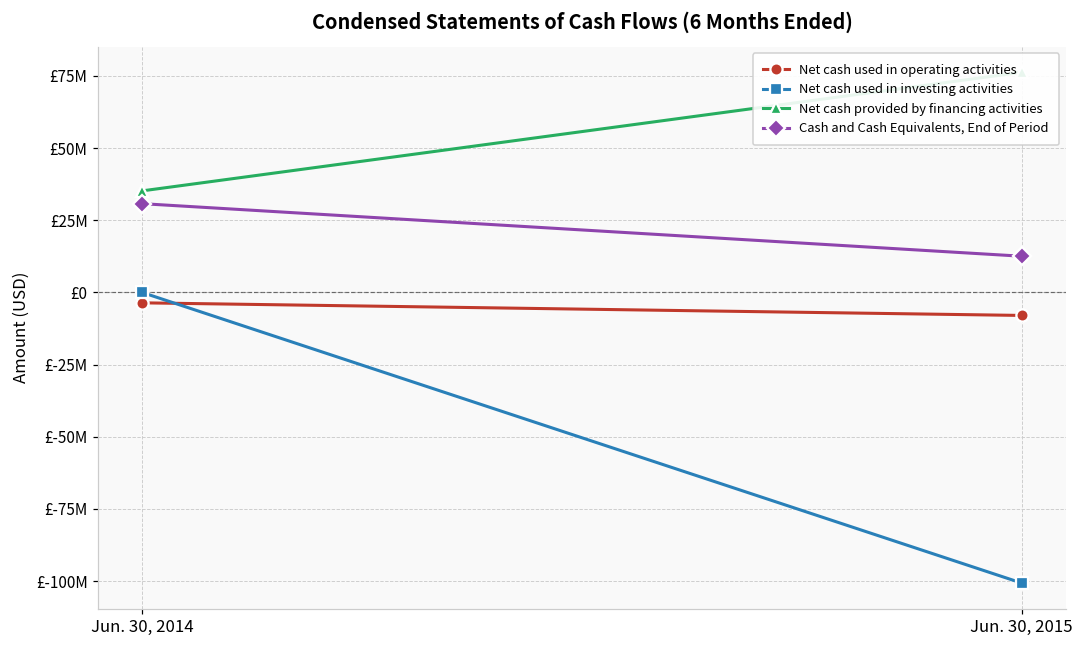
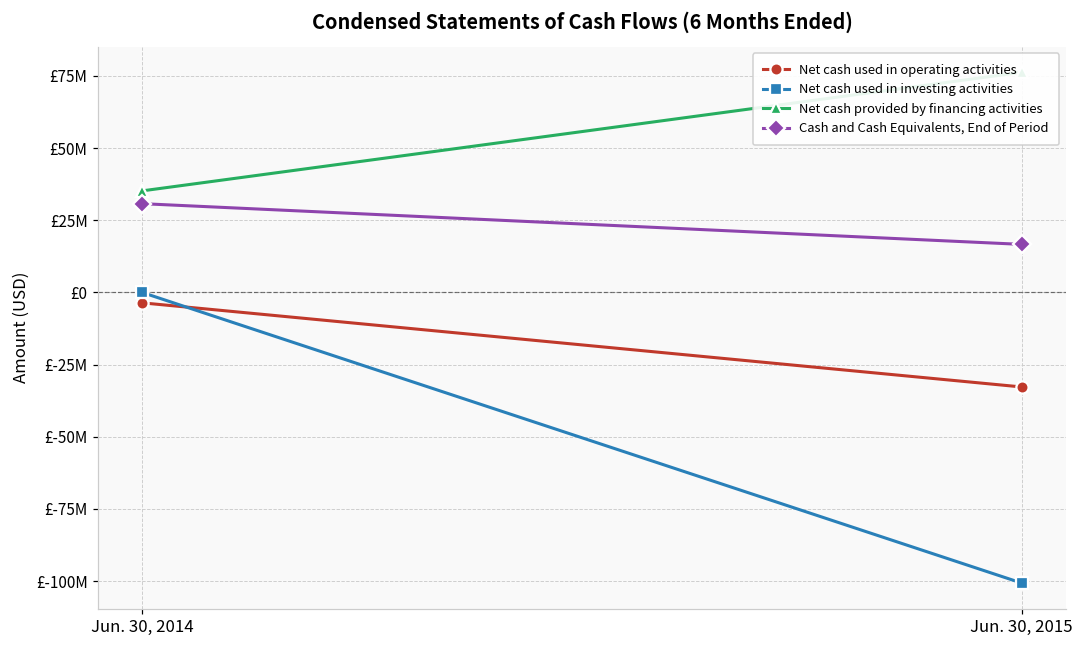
  {
    "Net cash used in operating activities": {
      "Jun. 30, 2014": "£-4000000",
-     "Jun. 30, 2015": "£-8000000"
+     "Jun. 30, 2015": "£-33000000"
    },
    "Net cash used in investing activities": {
      "Jun. 30, 2014": "£0",
      "Jun. 30, 2015": "£-101000000"
    },
    "Net cash provided by financing activities": {
      "Jun. 30, 2014": "£35000000"
    },
    "Cash and Cash Equivalents, End of Period": {
      "Jun. 30, 2014": "£31000000",
-     "Jun. 30, 2015": "£13000000"
+     "Jun. 30, 2015": "£17000000"
    }
  }
